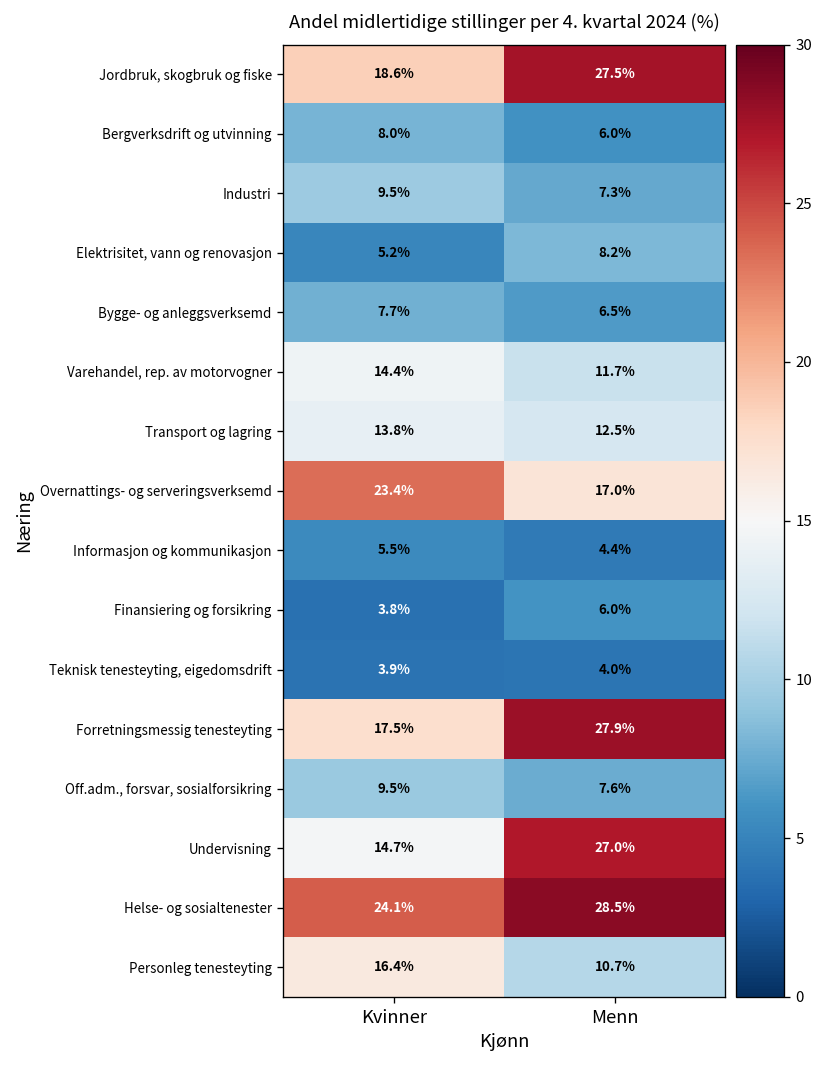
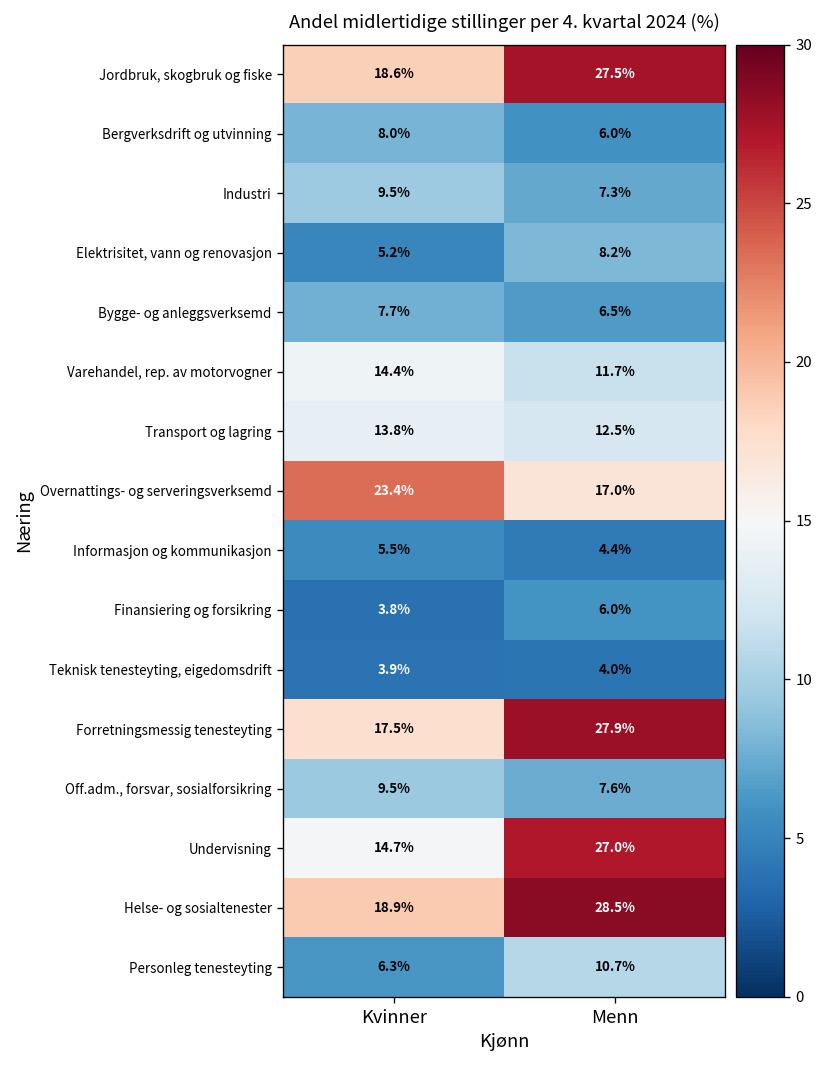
  {
    "Jordbruk, skogbruk og fiske": {
      "Kvinner": "18.6%",
      "Menn": "27.5%"
    },
    "Bergverksdrift og utvinning": {
      "Kvinner": "8.0%",
      "Menn": "6.0%"
    },
    "Industri": {
      "Kvinner": "9.5%",
      "Menn": "7.3%"
    },
    "Elektrisitet, vann og renovasjon": {
      "Kvinner": "5.2%",
      "Menn": "8.2%"
    },
    "Bygge- og anleggsverksemd": {
      "Kvinner": "7.7%",
      "Menn": "6.5%"
    },
    "Varehandel, rep. av motorvogner": {
      "Kvinner": "14.4%",
      "Menn": "11.7%"
    },
    "Transport og lagring": {
      "Kvinner": "13.8%",
      "Menn": "12.5%"
    },
    "Overnattings- og serveringsverksemd": {
      "Kvinner": "23.4%",
      "Menn": "17.0%"
    },
    "Informasjon og kommunikasjon": {
      "Kvinner": "5.5%",
      "Menn": "4.4%"
    },
    "Finansiering og forsikring": {
      "Kvinner": "3.8%",
      "Menn": "6.0%"
    },
    "Teknisk tenesteyting, eigedomsdrift": {
      "Kvinner": "3.9%",
      "Menn": "4.0%"
    },
    "Forretningsmessig tenesteyting": {
      "Kvinner": "17.5%",
      "Menn": "27.9%"
    },
    "Off.adm., forsvar, sosialforsikring": {
      "Kvinner": "9.5%",
      "Menn": "7.6%"
    },
    "Undervisning": {
      "Kvinner": "14.7%",
      "Menn": "27.0%"
    },
    "Helse- og sosialtenester": {
-     "Kvinner": "24.1%",
+     "Kvinner": "18.9%",
      "Menn": "28.5%"
    },
    "Personleg tenesteyting": {
-     "Kvinner": "16.4%",
+     "Kvinner": "6.3%",
      "Menn": "10.7%"
    }
  }
